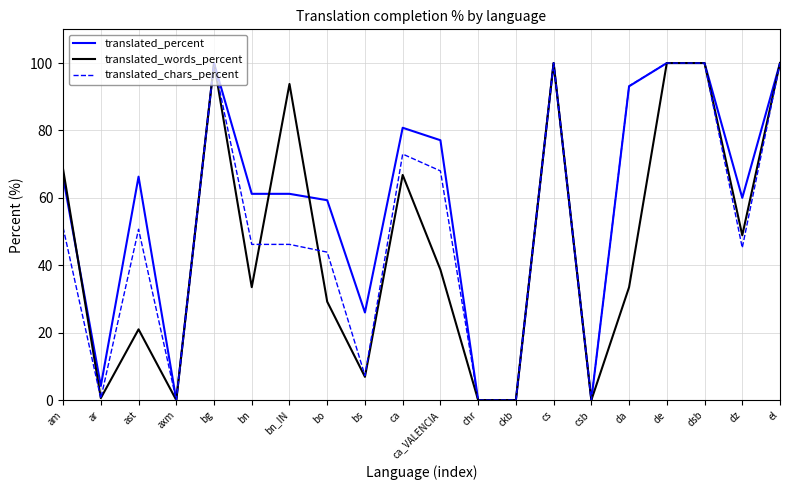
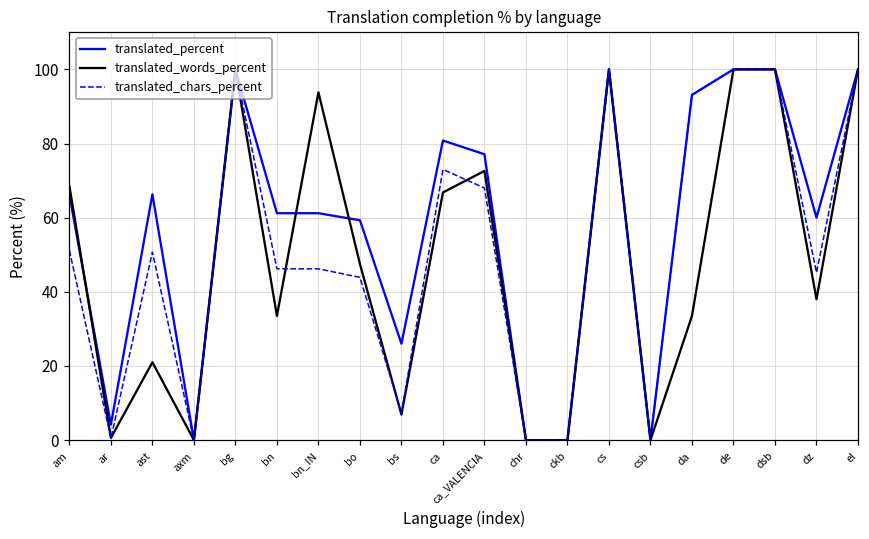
  {
    "translated_words_percent": {
      "am": 69,
      "ast": 21,
      "bn": 34,
      "bn_IN": 94,
-     "bo": 29,
+     "bo": 48,
      "ca": 67,
-     "ca_VALENCIA": 39,
+     "ca_VALENCIA": 73,
      "da": 34,
-     "dz": 49
+     "dz": 38
    }
  }
